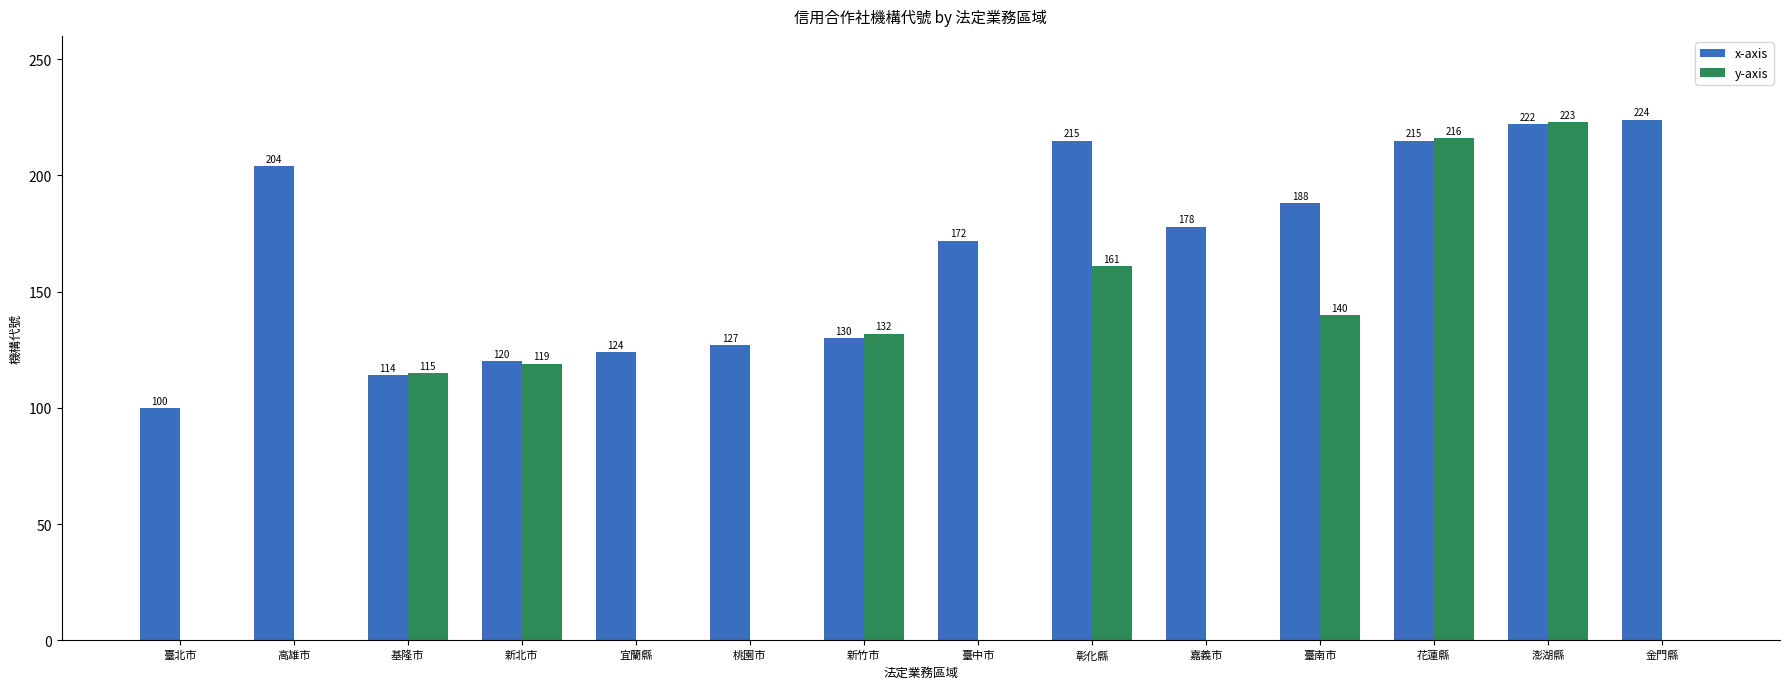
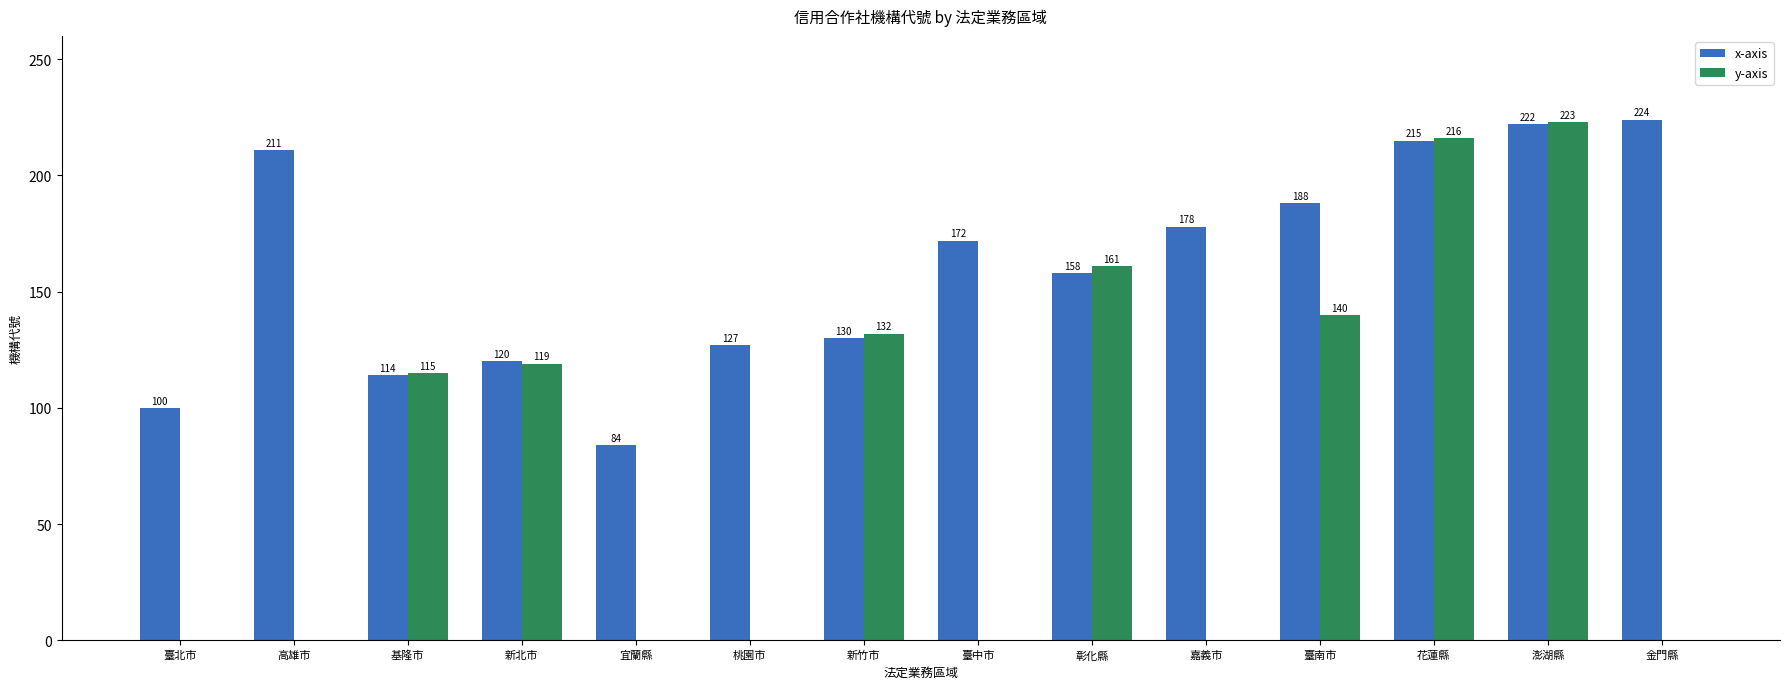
  {
    "x-axis": {
      "臺北市": 100,
-     "高雄市": 204,
+     "高雄市": 211,
      "基隆市": 114,
      "新北市": 120,
-     "宜蘭縣": 124,
+     "宜蘭縣": 84,
      "桃園市": 127,
      "新竹市": 130,
      "臺中市": 172,
-     "彰化縣": 215,
+     "彰化縣": 158,
      "嘉義市": 178,
      "臺南市": 188,
      "花蓮縣": 215,
      "澎湖縣": 222,
      "金門縣": 224
    },
    "y-axis": {
      "基隆市": 115,
      "新北市": 119,
      "新竹市": 132,
      "彰化縣": 161,
      "臺南市": 140,
      "花蓮縣": 216,
      "澎湖縣": 223
    }
  }
